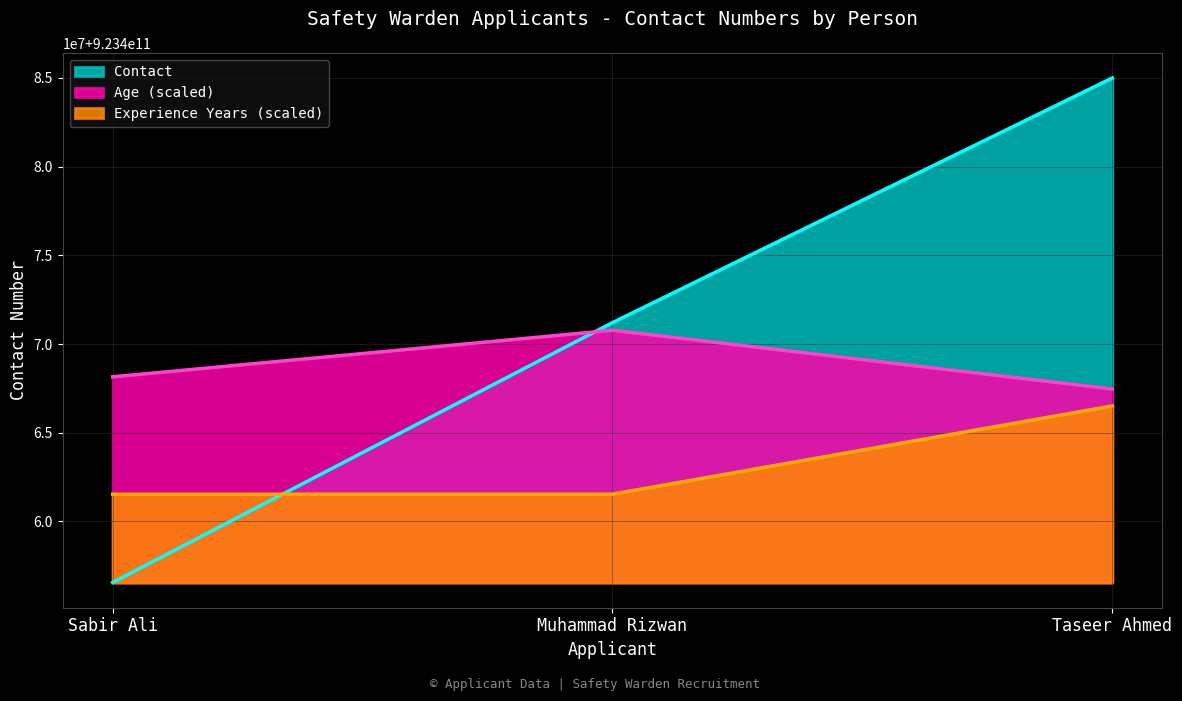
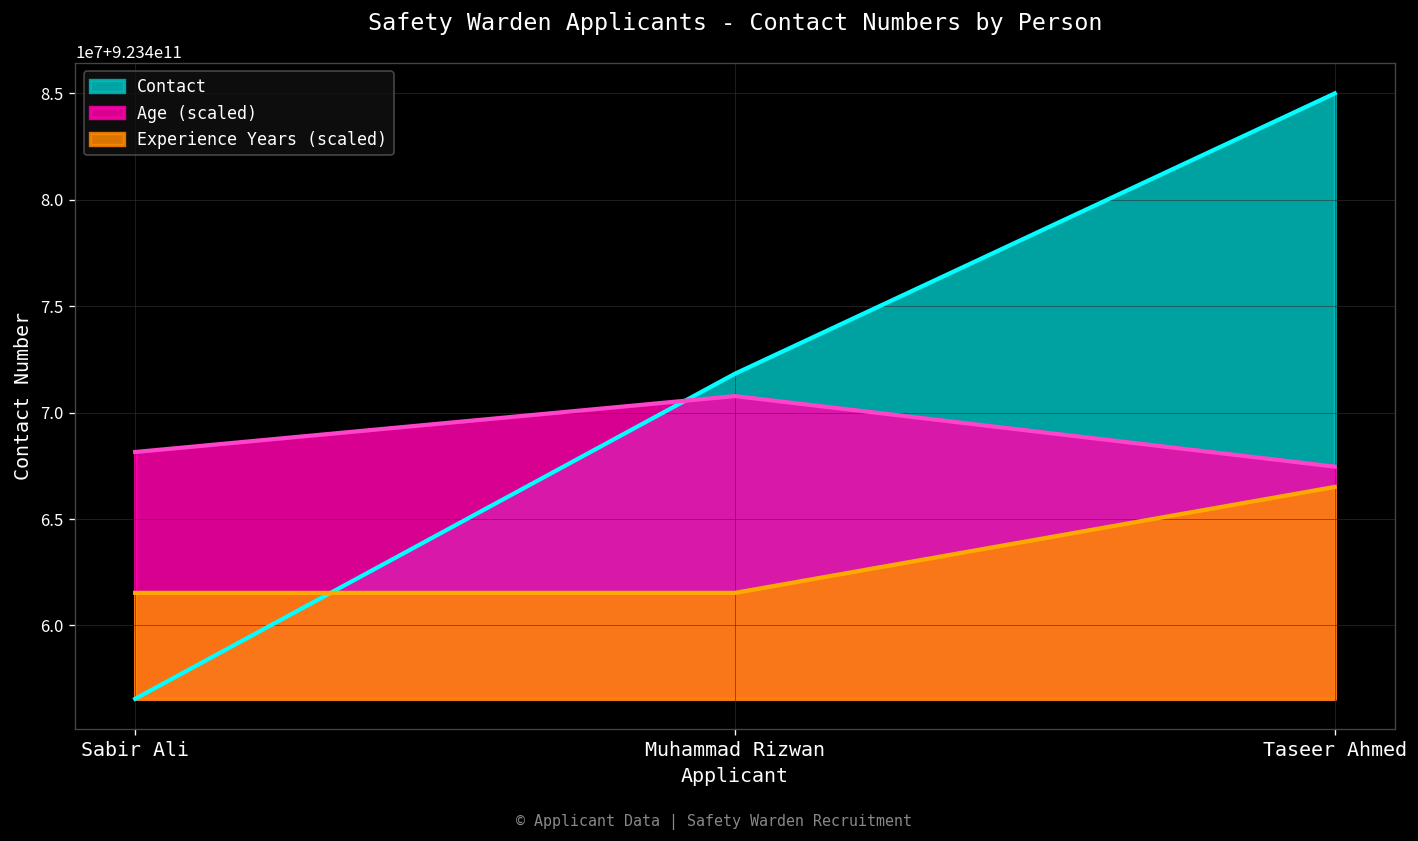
  {
    "Contact": {
      "Sabir Ali": 923456600000,
-     "Muhammad Rizwan": 923471200000,
+     "Muhammad Rizwan": 923471800000,
      "Taseer Ahmed": 923485000000
    },
    "Age (scaled)": {
      "Sabir Ali": 923468200000,
      "Muhammad Rizwan": 923470800000,
      "Taseer Ahmed": 923467500000
    },
    "Experience Years (scaled)": {
      "Sabir Ali": 923461500000,
      "Muhammad Rizwan": 923461500000,
      "Taseer Ahmed": 923466500000
    }
  }
